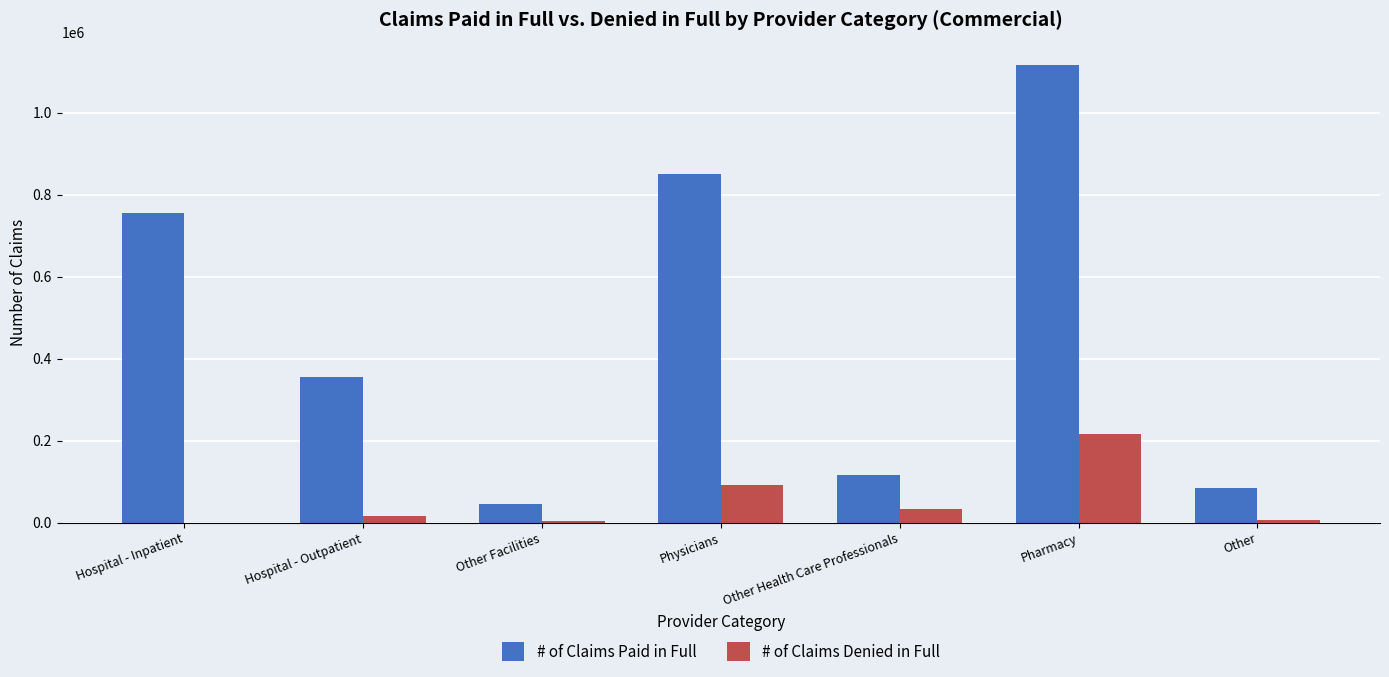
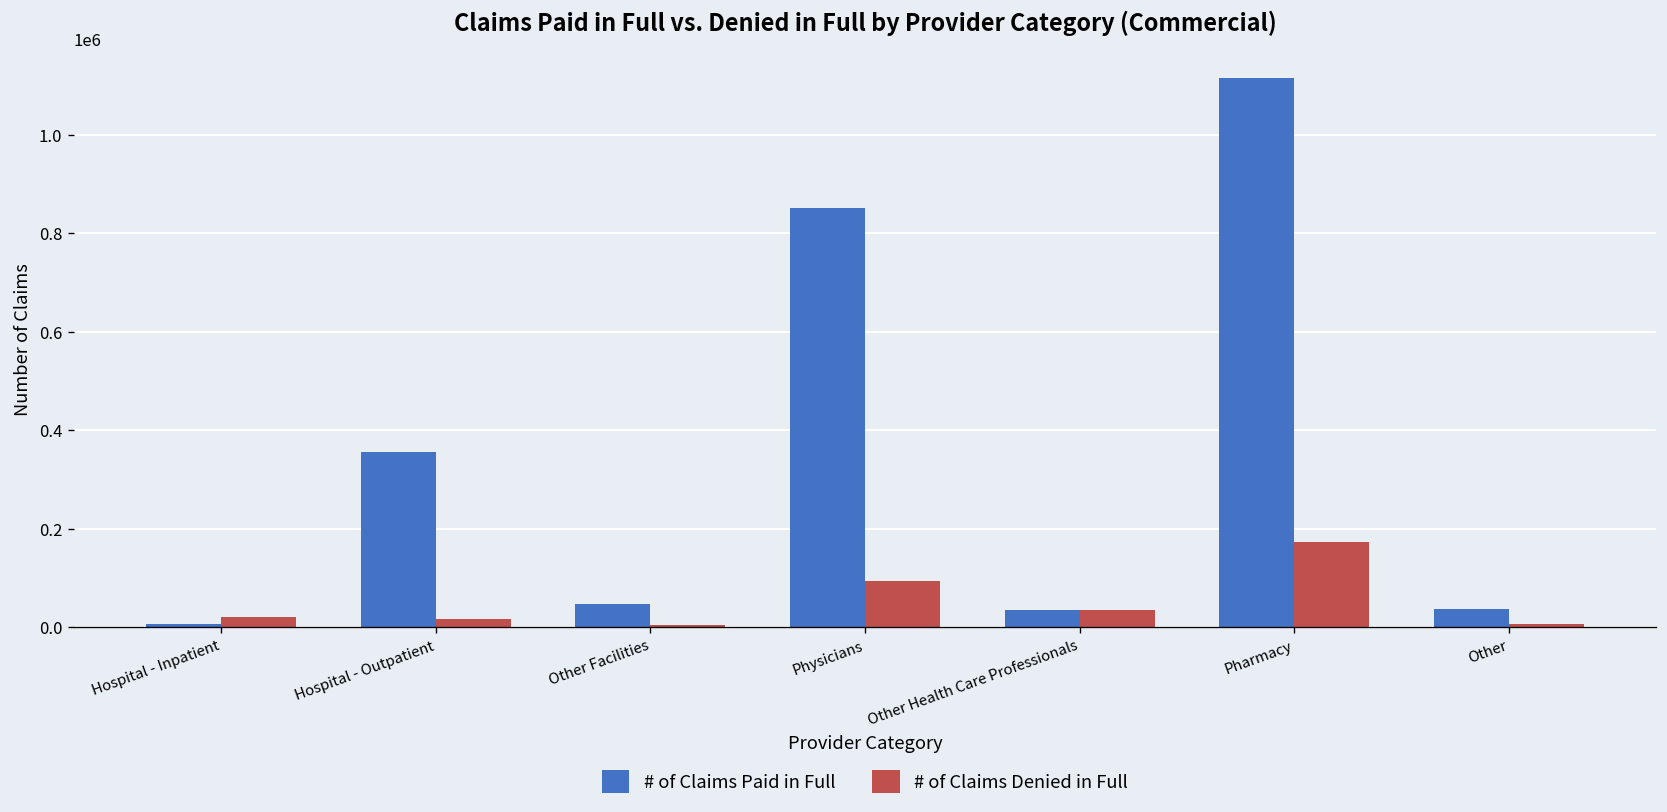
  {
    "# of Claims Paid in Full": {
-     "Hospital - Inpatient": 760000,
+     "Hospital - Inpatient": 10000,
      "Hospital - Outpatient": 350000,
      "Other Facilities": 50000,
      "Physicians": 850000,
-     "Other Health Care Professionals": 120000,
+     "Other Health Care Professionals": 40000,
      "Pharmacy": 1110000,
-     "Other": 90000
+     "Other": 40000
    },
    "# of Claims Denied in Full": {
-     "Hospital - Inpatient": 0,
+     "Hospital - Inpatient": 20000,
      "Hospital - Outpatient": 20000,
      "Physicians": 90000,
      "Other Health Care Professionals": 30000,
-     "Pharmacy": 220000
+     "Pharmacy": 170000
    }
  }
